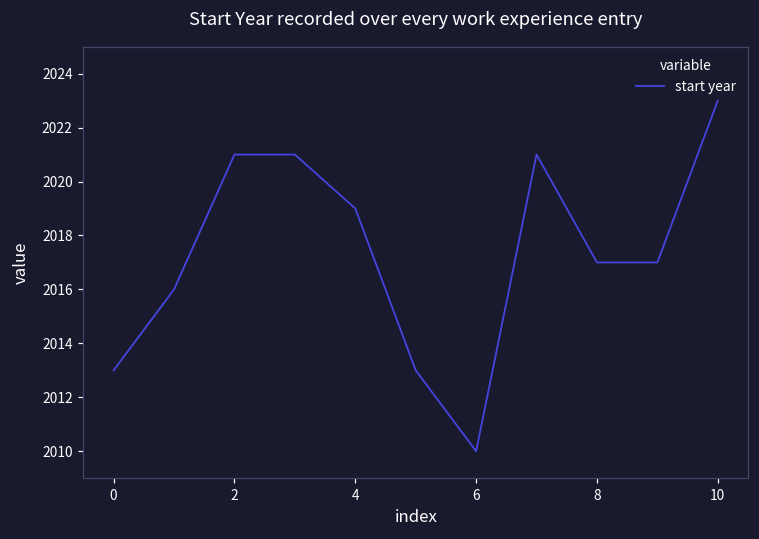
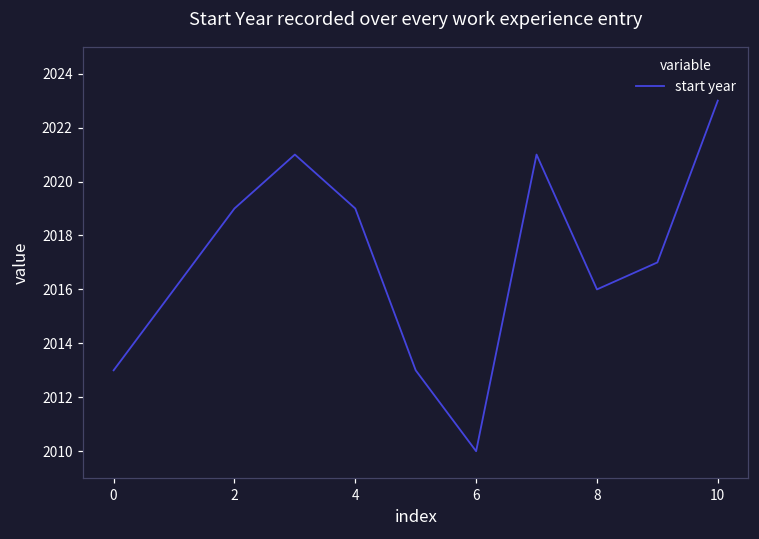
  {
    "0": 2013,
-   "2": 2021,
+   "2": 2019,
    "4": 2019,
    "6": 2010,
-   "8": 2017,
+   "8": 2016,
    "10": 2023
  }
